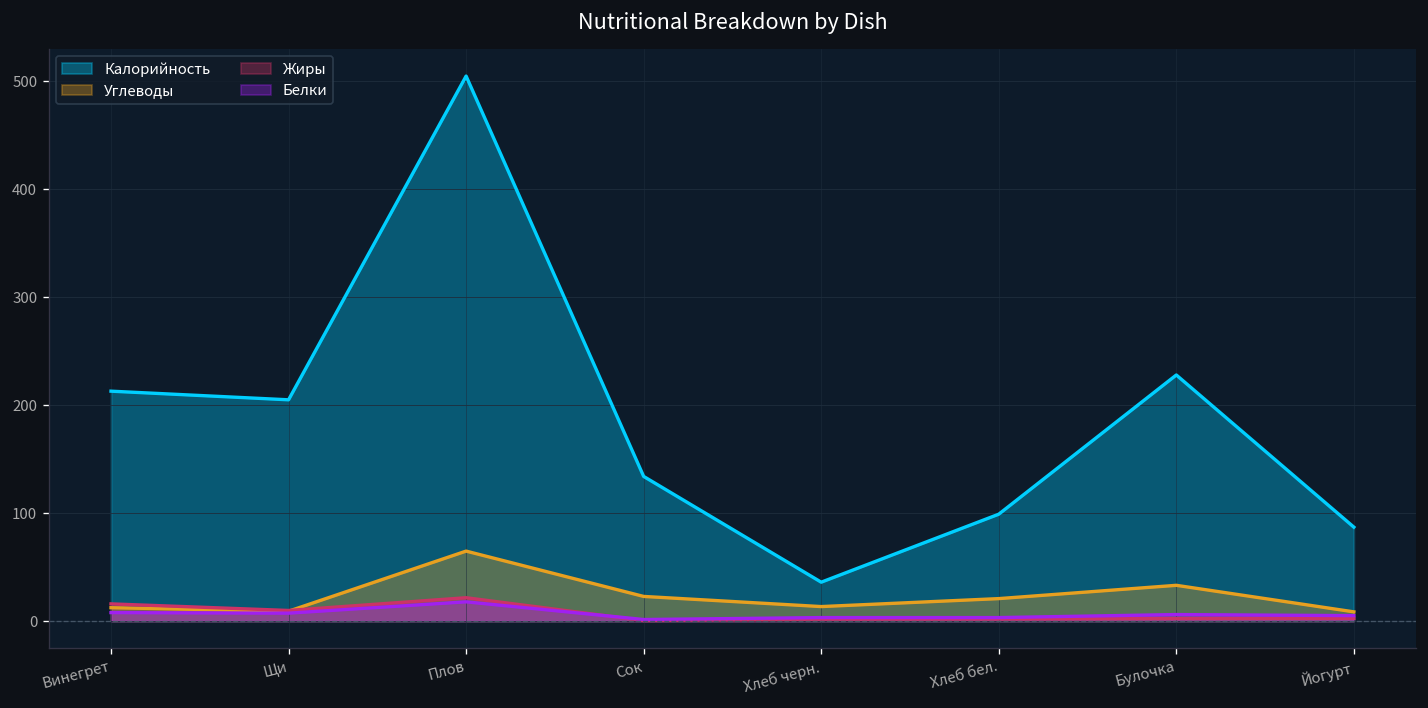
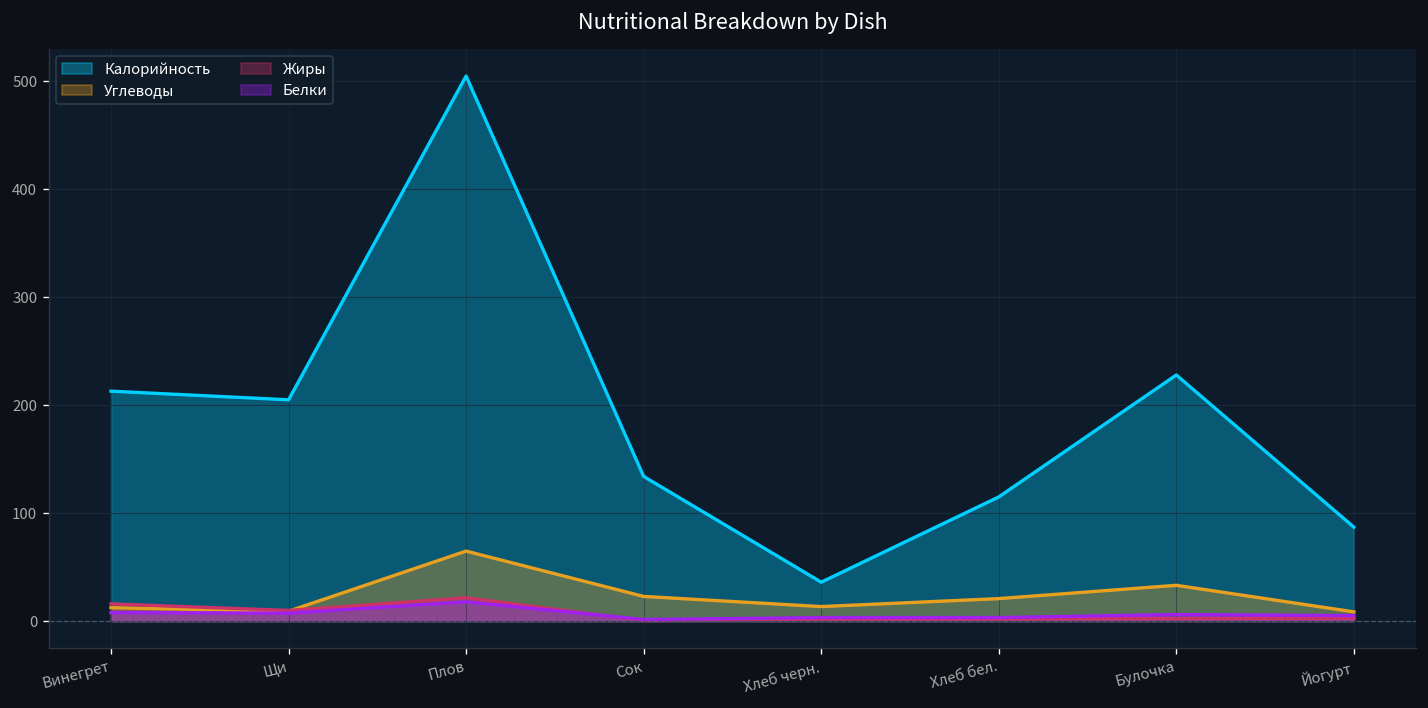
  {
    "Калорийность": {
      "Винегрет": 210,
      "Щи": 210,
      "Плов": 510,
      "Сок": 130,
      "Хлеб черн.": 40,
-     "Хлеб бел.": 100,
+     "Хлеб бел.": 120,
      "Булочка": 230,
      "Йогурт": 90
    },
    "Углеводы": {
      "Винегрет": 10,
      "Плов": 60,
      "Сок": 20,
      "Хлеб черн.": 10,
      "Хлеб бел.": 20,
      "Булочка": 30,
      "Йогурт": 10
    },
    "Жиры": {
      "Винегрет": 20,
      "Плов": 20,
      "Булочка": 0
    },
    "Белки": {
      "Винегрет": 10,
      "Плов": 20,
      "Булочка": 10
    }
  }
